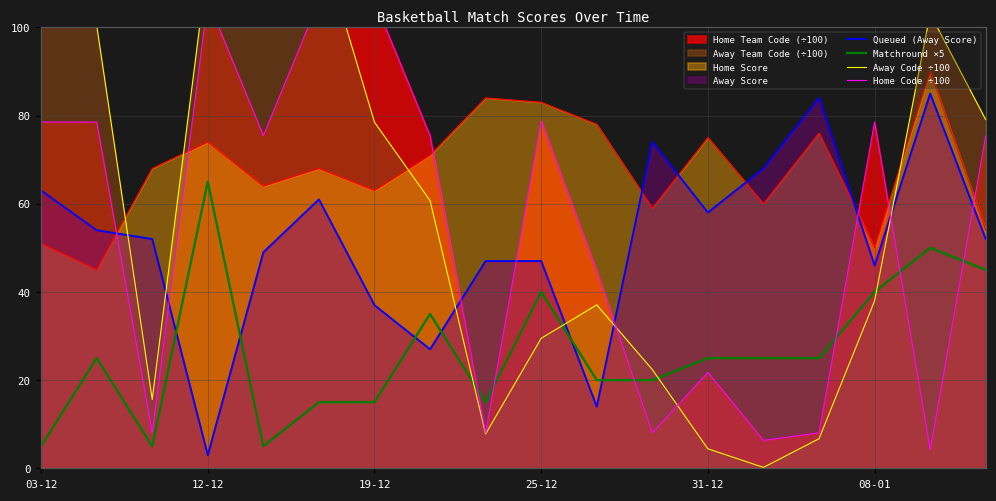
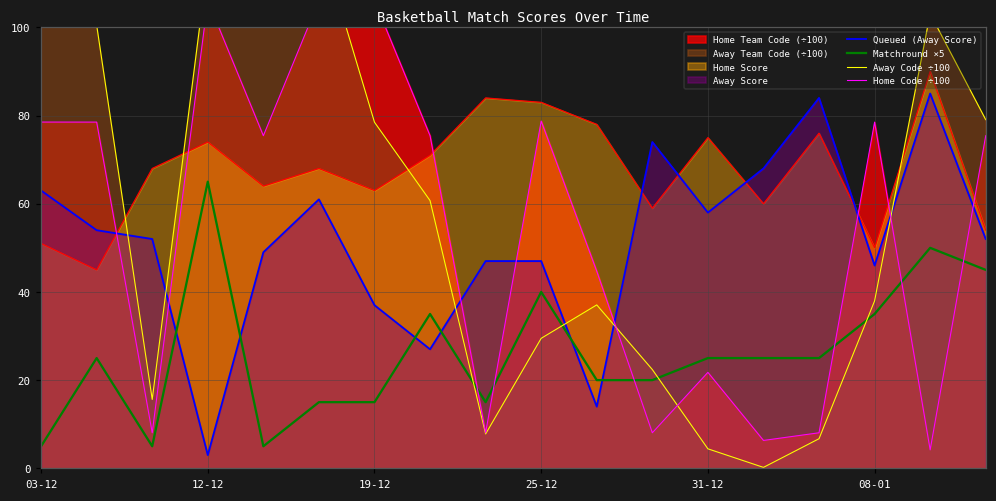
  {
    "Home Score": {
      "03-12": 51,
      "12-12": 74,
      "19-12": 63,
      "25-12": 83,
      "31-12": 75,
      "08-01": 50
    },
    "Away Score": {
      "03-12": 63,
      "12-12": 3,
      "19-12": 37,
      "25-12": 47,
      "31-12": 58,
      "08-01": 46
    },
    "Matchround ×5": {
      "03-12": 5,
      "12-12": 65,
      "19-12": 15,
      "25-12": 40,
      "31-12": 25,
-     "08-01": 40
+     "08-01": 35
    },
    "Away Team Code (÷100)": {
      "19-12": 78,
      "25-12": 29,
      "31-12": 4,
      "08-01": 38
    },
    "Home Team Code (÷100)": {
      "03-12": 79,
      "25-12": 79,
      "31-12": 22,
      "08-01": 79
    }
  }
